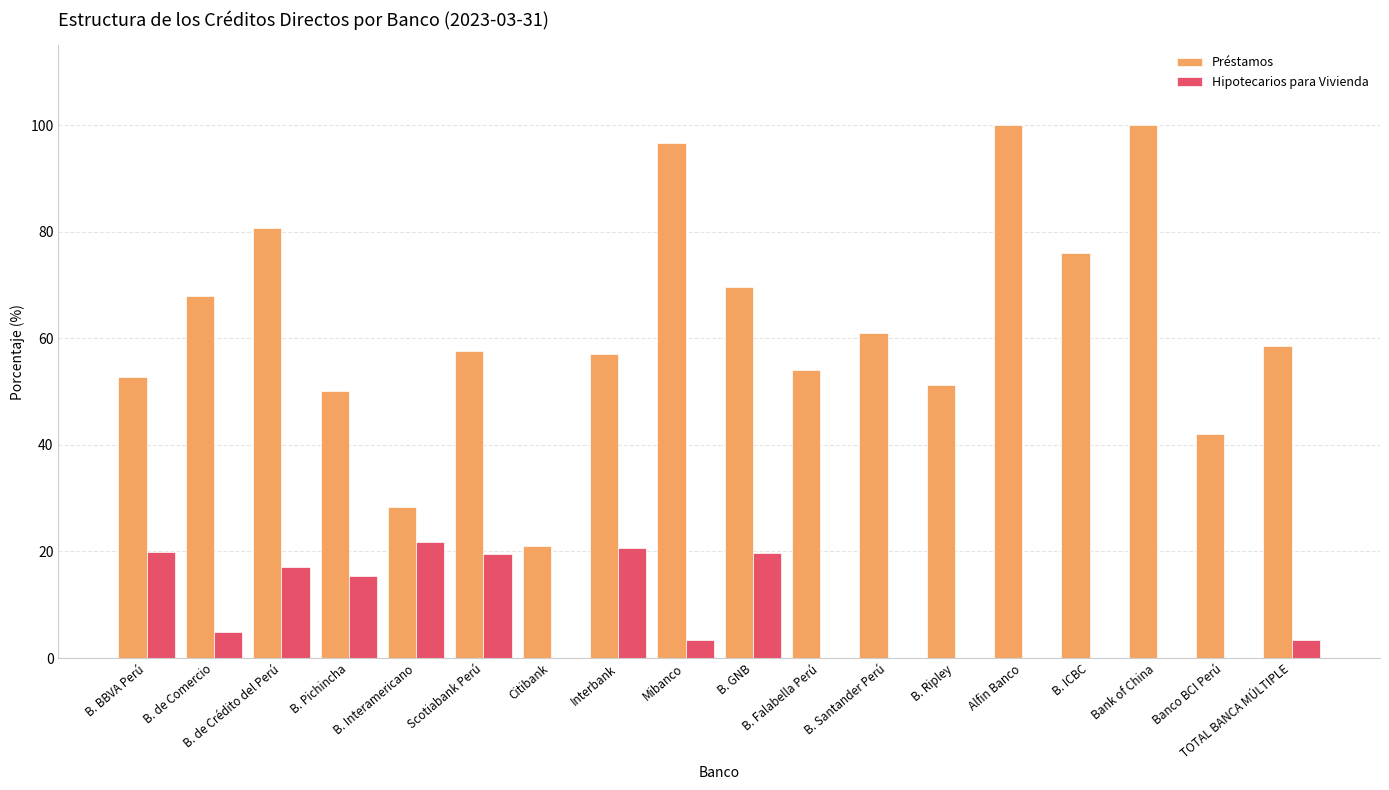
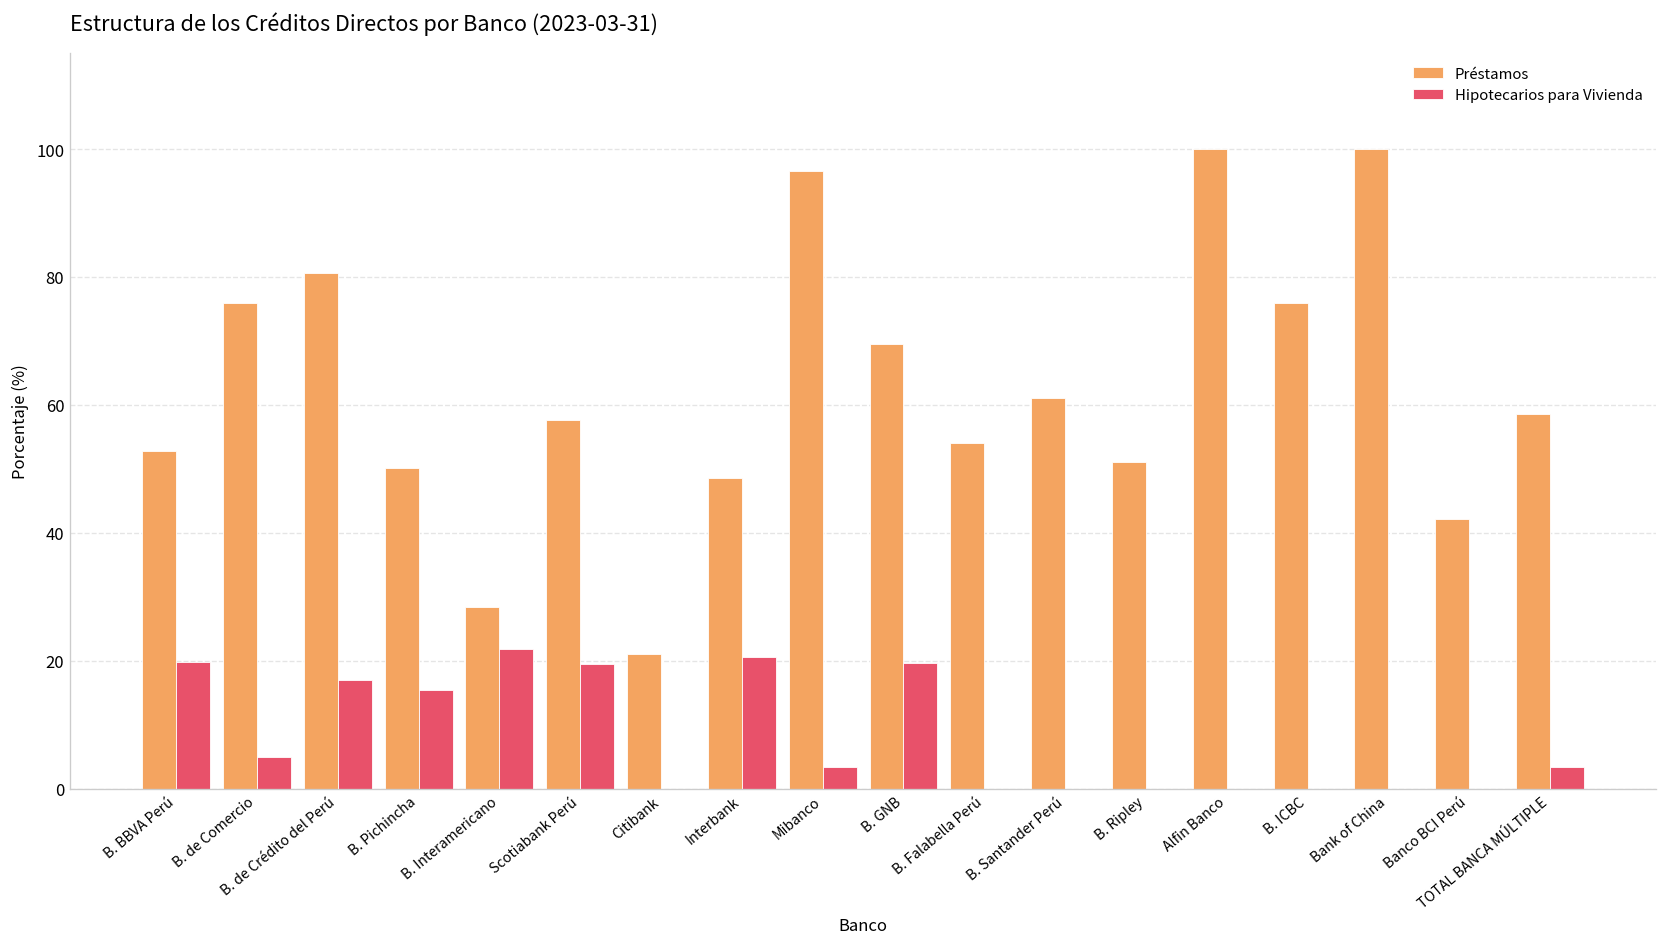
  {
    "Préstamos": {
      "B. BBVA Perú": 53,
-     "B. de Comercio": 68,
+     "B. de Comercio": 76,
      "B. de Crédito del Perú": 81,
      "B. Pichincha": 50,
      "B. Interamericano": 28,
      "Scotiabank Perú": 58,
      "Citibank": 21,
-     "Interbank": 57,
+     "Interbank": 49,
      "Mibanco": 97,
      "B. GNB": 70,
      "B. Falabella Perú": 54,
      "B. Santander Perú": 61,
      "B. Ripley": 51,
      "Alfin Banco": 100,
      "B. ICBC": 76,
      "Bank of China": 100,
      "Banco BCI Perú": 42,
      "TOTAL BANCA MÚLTIPLE": 59
    },
    "Hipotecarios para Vivienda": {
      "B. BBVA Perú": 20,
      "B. de Comercio": 5,
      "B. de Crédito del Perú": 17,
      "B. Pichincha": 15,
      "B. Interamericano": 22,
      "Scotiabank Perú": 19,
      "Citibank": 0,
      "Interbank": 21,
      "Mibanco": 3,
      "B. GNB": 20,
      "B. Santander Perú": 0,
      "B. Ripley": 0,
      "Alfin Banco": 0,
      "B. ICBC": 0,
      "Bank of China": 0,
      "Banco BCI Perú": 0,
      "TOTAL BANCA MÚLTIPLE": 3
    }
  }
